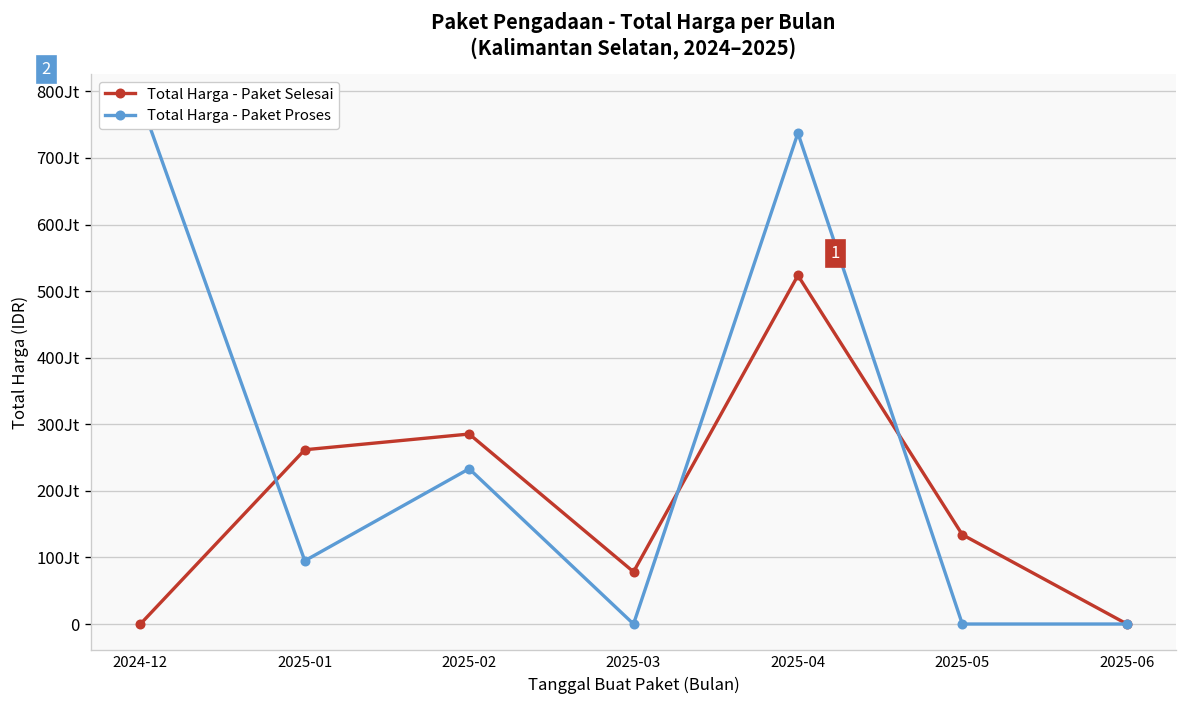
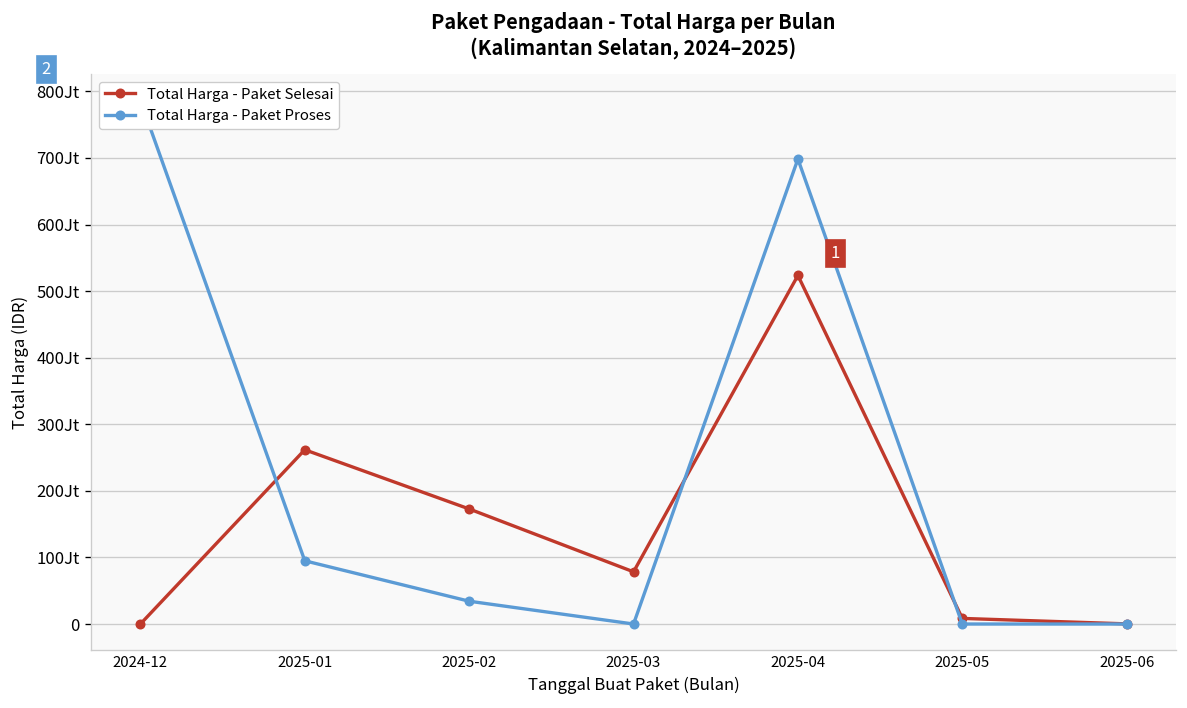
  {
    "Total Harga - Paket Selesai": {
      "2024-12": "0Jt",
      "2025-01": "260Jt",
-     "2025-02": "290Jt",
+     "2025-02": "170Jt",
      "2025-03": "80Jt",
      "2025-04": "520Jt",
-     "2025-05": "130Jt"
+     "2025-05": "10Jt"
    },
    "Total Harga - Paket Proses": {
      "2025-01": "90Jt",
-     "2025-02": "230Jt",
+     "2025-02": "30Jt",
      "2025-03": "0Jt",
-     "2025-04": "740Jt",
+     "2025-04": "700Jt",
      "2025-05": "0Jt"
    }
  }
